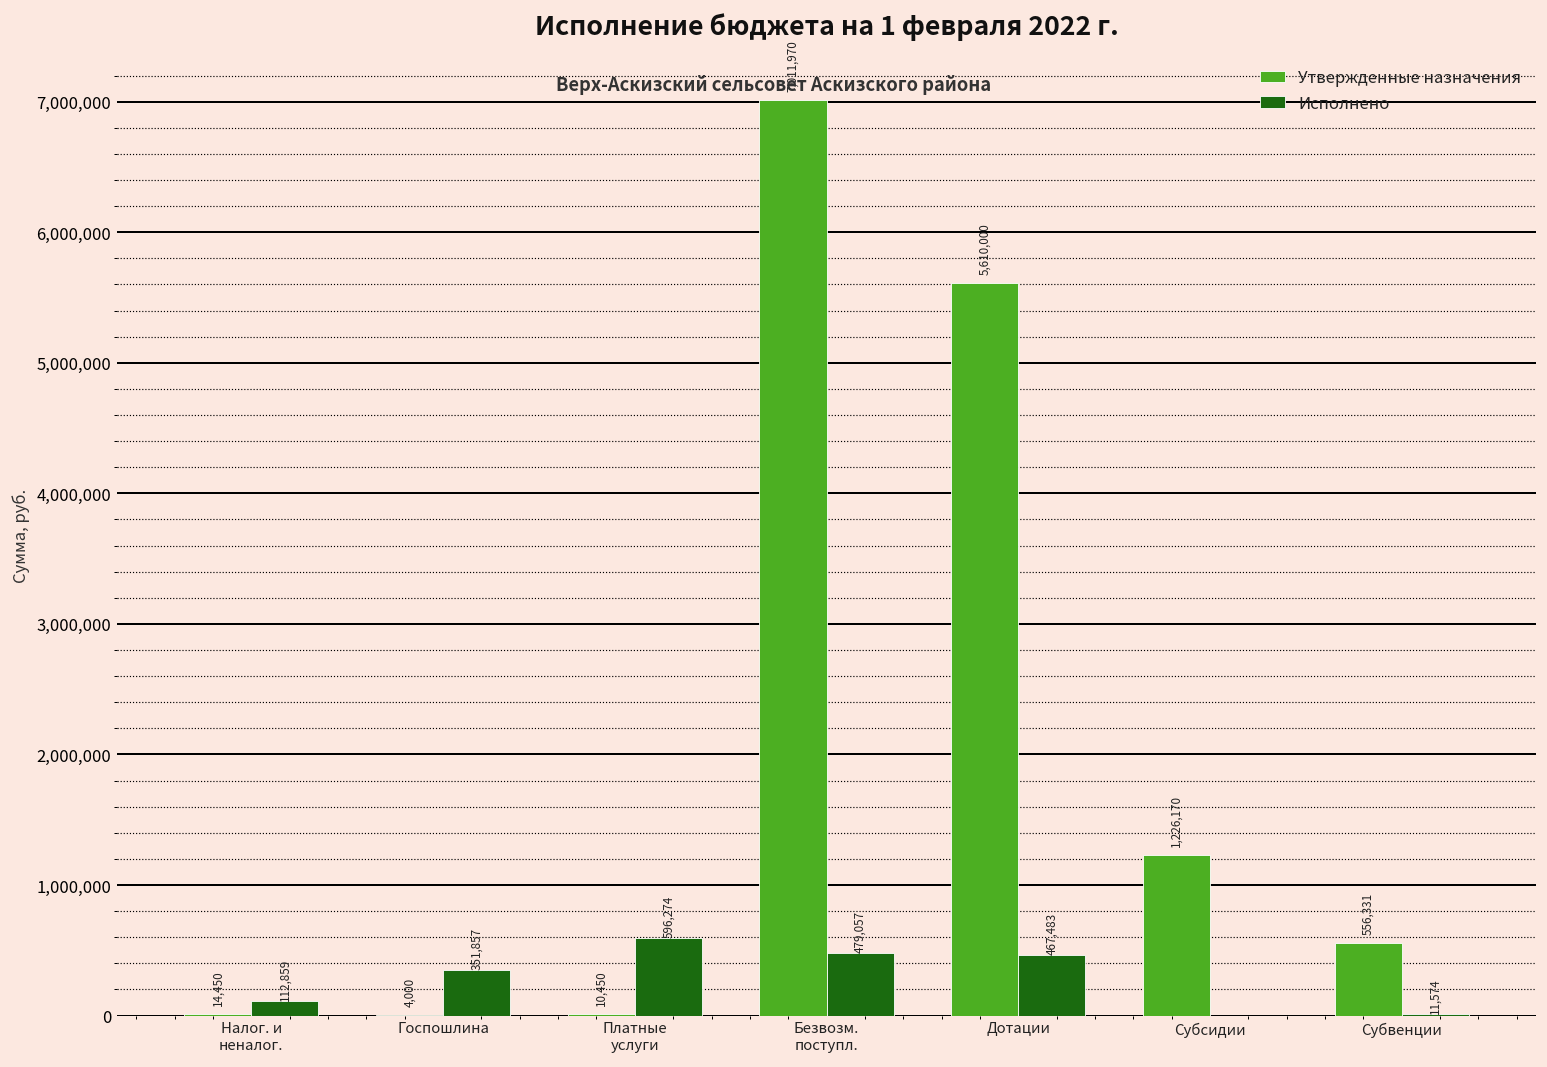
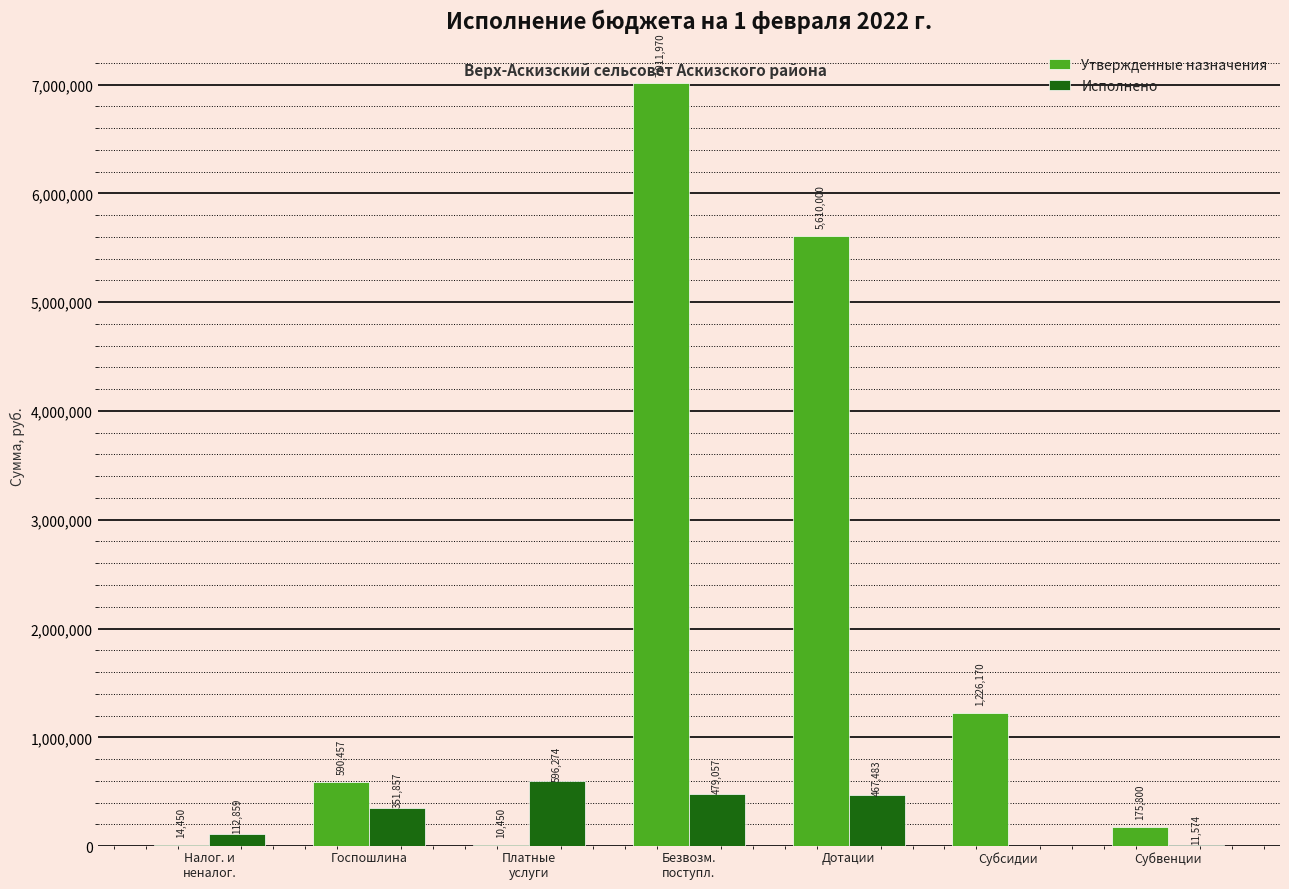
  {
    "Утвержденные назначения": {
      "Налог. и неналог.": "14,450",
-     "Госпошлина": "4,000",
+     "Госпошлина": "590,457",
      "Платные услуги": "10,450",
      "Безвозм. поступл.": "7,011,970",
      "Дотации": "5,610,000",
      "Субсидии": "1,226,170",
-     "Субвенции": "556,331"
+     "Субвенции": "175,800"
    },
    "Исполнено": {
      "Налог. и неналог.": "112,859",
      "Госпошлина": "351,857",
      "Платные услуги": "596,274",
      "Безвозм. поступл.": "479,057",
      "Дотации": "467,483",
      "Субвенции": "11,574"
    }
  }
